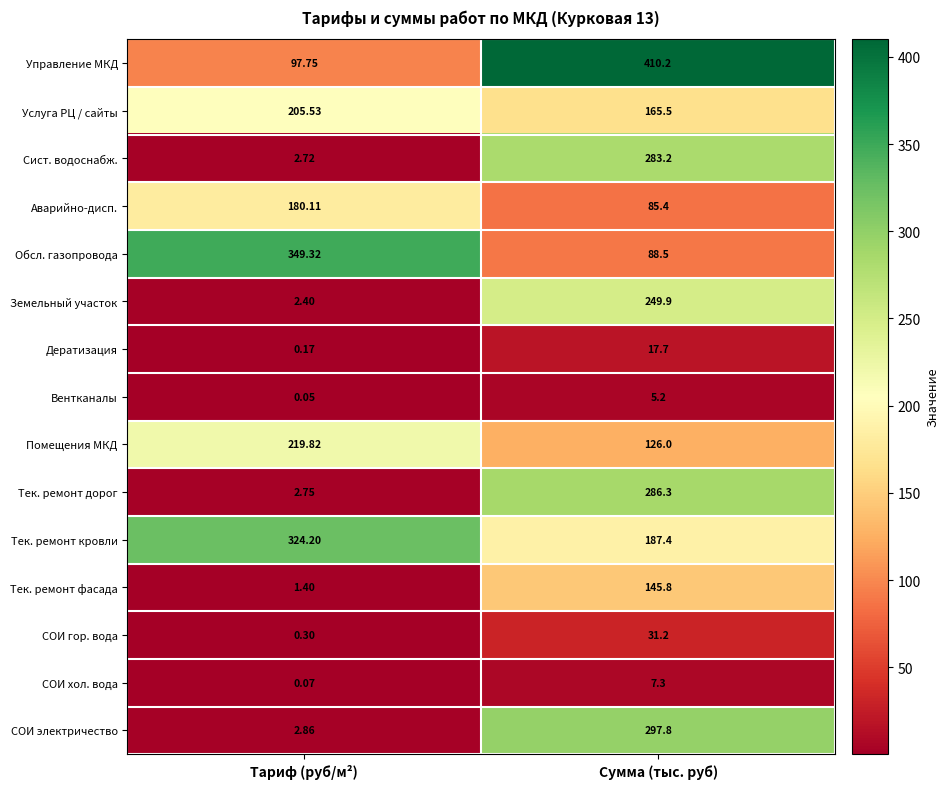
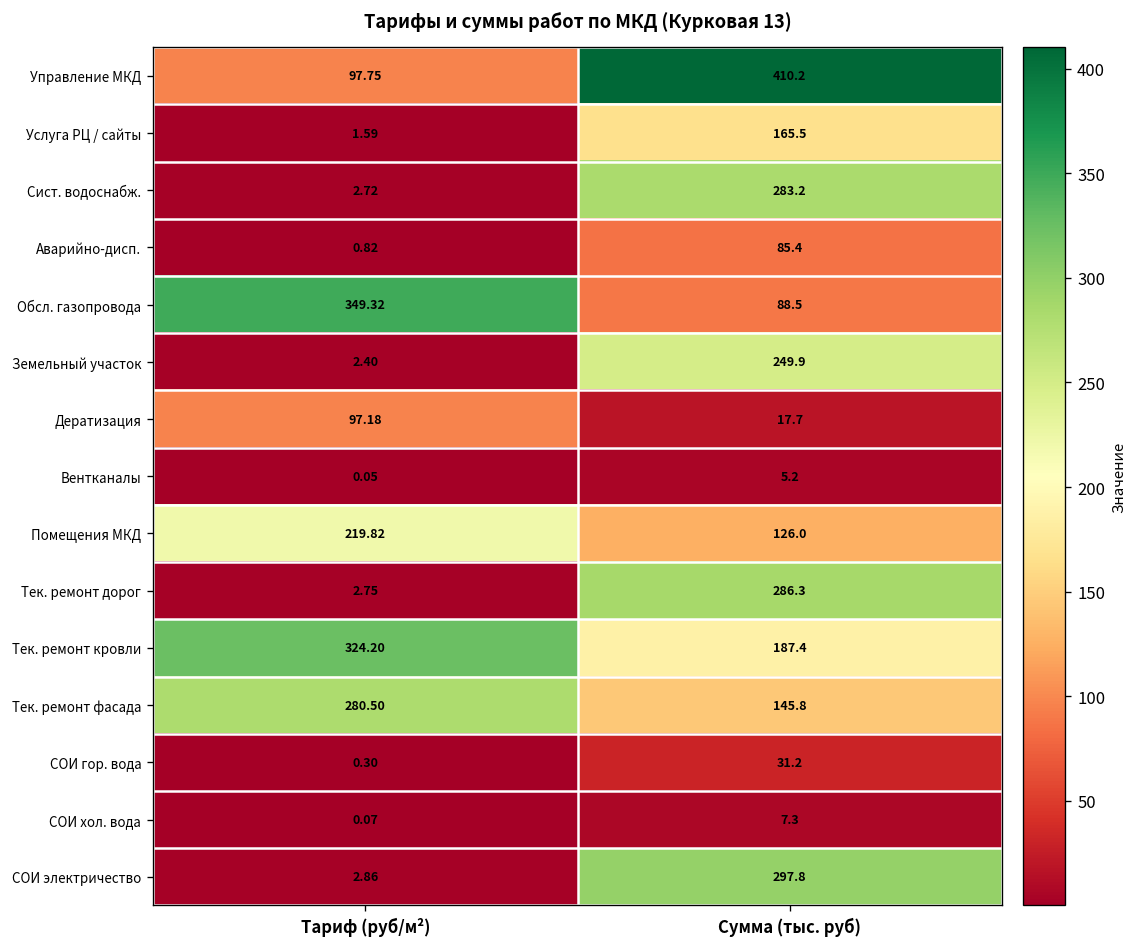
  {
    "Управление МКД": {
      "Тариф (руб/м²)": 97.75,
      "Сумма (тыс. руб)": 410.2
    },
    "Услуга РЦ / сайты": {
-     "Тариф (руб/м²)": 205.53,
+     "Тариф (руб/м²)": 1.59,
      "Сумма (тыс. руб)": 165.5
    },
    "Сист. водоснабж.": {
      "Тариф (руб/м²)": 2.72,
      "Сумма (тыс. руб)": 283.2
    },
    "Аварийно-дисп.": {
-     "Тариф (руб/м²)": 180.11,
+     "Тариф (руб/м²)": 0.82,
      "Сумма (тыс. руб)": 85.4
    },
    "Обсл. газопровода": {
      "Тариф (руб/м²)": 349.32,
      "Сумма (тыс. руб)": 88.5
    },
    "Земельный участок": {
      "Тариф (руб/м²)": 2.40,
      "Сумма (тыс. руб)": 249.9
    },
    "Дератизация": {
-     "Тариф (руб/м²)": 0.17,
+     "Тариф (руб/м²)": 97.18,
      "Сумма (тыс. руб)": 17.7
    },
    "Вентканалы": {
      "Тариф (руб/м²)": 0.05,
      "Сумма (тыс. руб)": 5.2
    },
    "Помещения МКД": {
      "Тариф (руб/м²)": 219.82,
      "Сумма (тыс. руб)": 126.0
    },
    "Тек. ремонт дорог": {
      "Тариф (руб/м²)": 2.75,
      "Сумма (тыс. руб)": 286.3
    },
    "Тек. ремонт кровли": {
      "Тариф (руб/м²)": 324.20,
      "Сумма (тыс. руб)": 187.4
    },
    "Тек. ремонт фасада": {
-     "Тариф (руб/м²)": 1.40,
+     "Тариф (руб/м²)": 280.50,
      "Сумма (тыс. руб)": 145.8
    },
    "СОИ гор. вода": {
      "Тариф (руб/м²)": 0.30,
      "Сумма (тыс. руб)": 31.2
    },
    "СОИ хол. вода": {
      "Тариф (руб/м²)": 0.07,
      "Сумма (тыс. руб)": 7.3
    },
    "СОИ электричество": {
      "Тариф (руб/м²)": 2.86,
      "Сумма (тыс. руб)": 297.8
    }
  }
